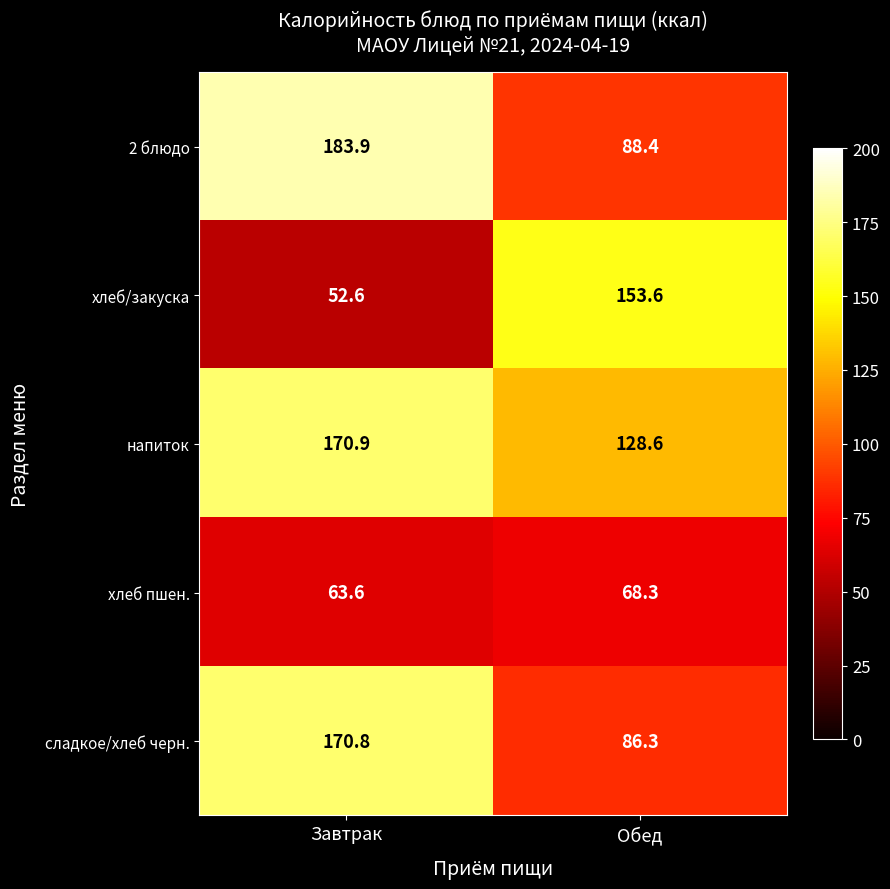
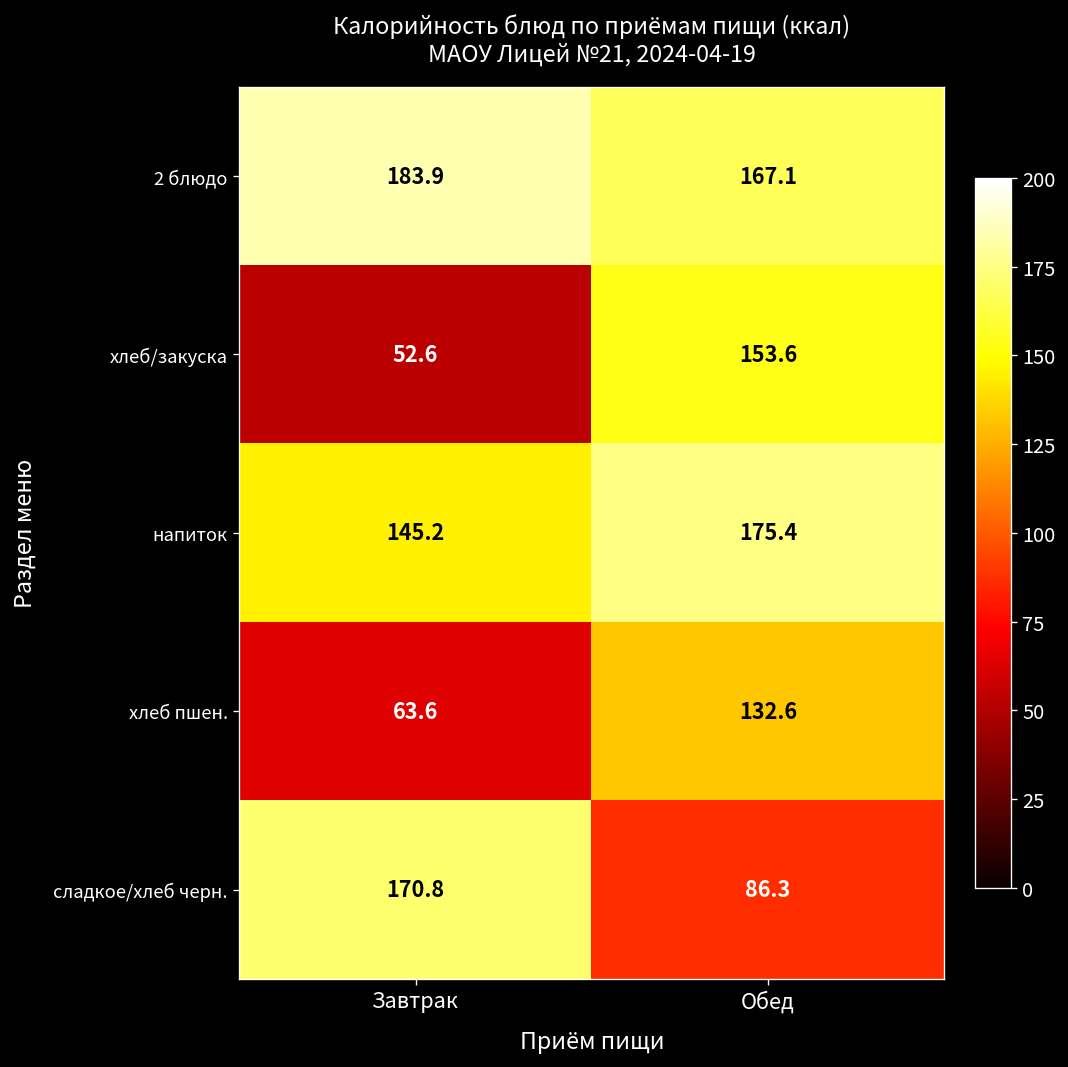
  {
    "2 блюдо": {
      "Завтрак": 183.9,
-     "Обед": 88.4
+     "Обед": 167.1
    },
    "хлеб/закуска": {
      "Завтрак": 52.6,
      "Обед": 153.6
    },
    "напиток": {
-     "Завтрак": 170.9,
-     "Обед": 128.6
+     "Завтрак": 145.2,
+     "Обед": 175.4
    },
    "хлеб пшен.": {
      "Завтрак": 63.6,
-     "Обед": 68.3
+     "Обед": 132.6
    },
    "сладкое/хлеб черн.": {
      "Завтрак": 170.8,
      "Обед": 86.3
    }
  }
